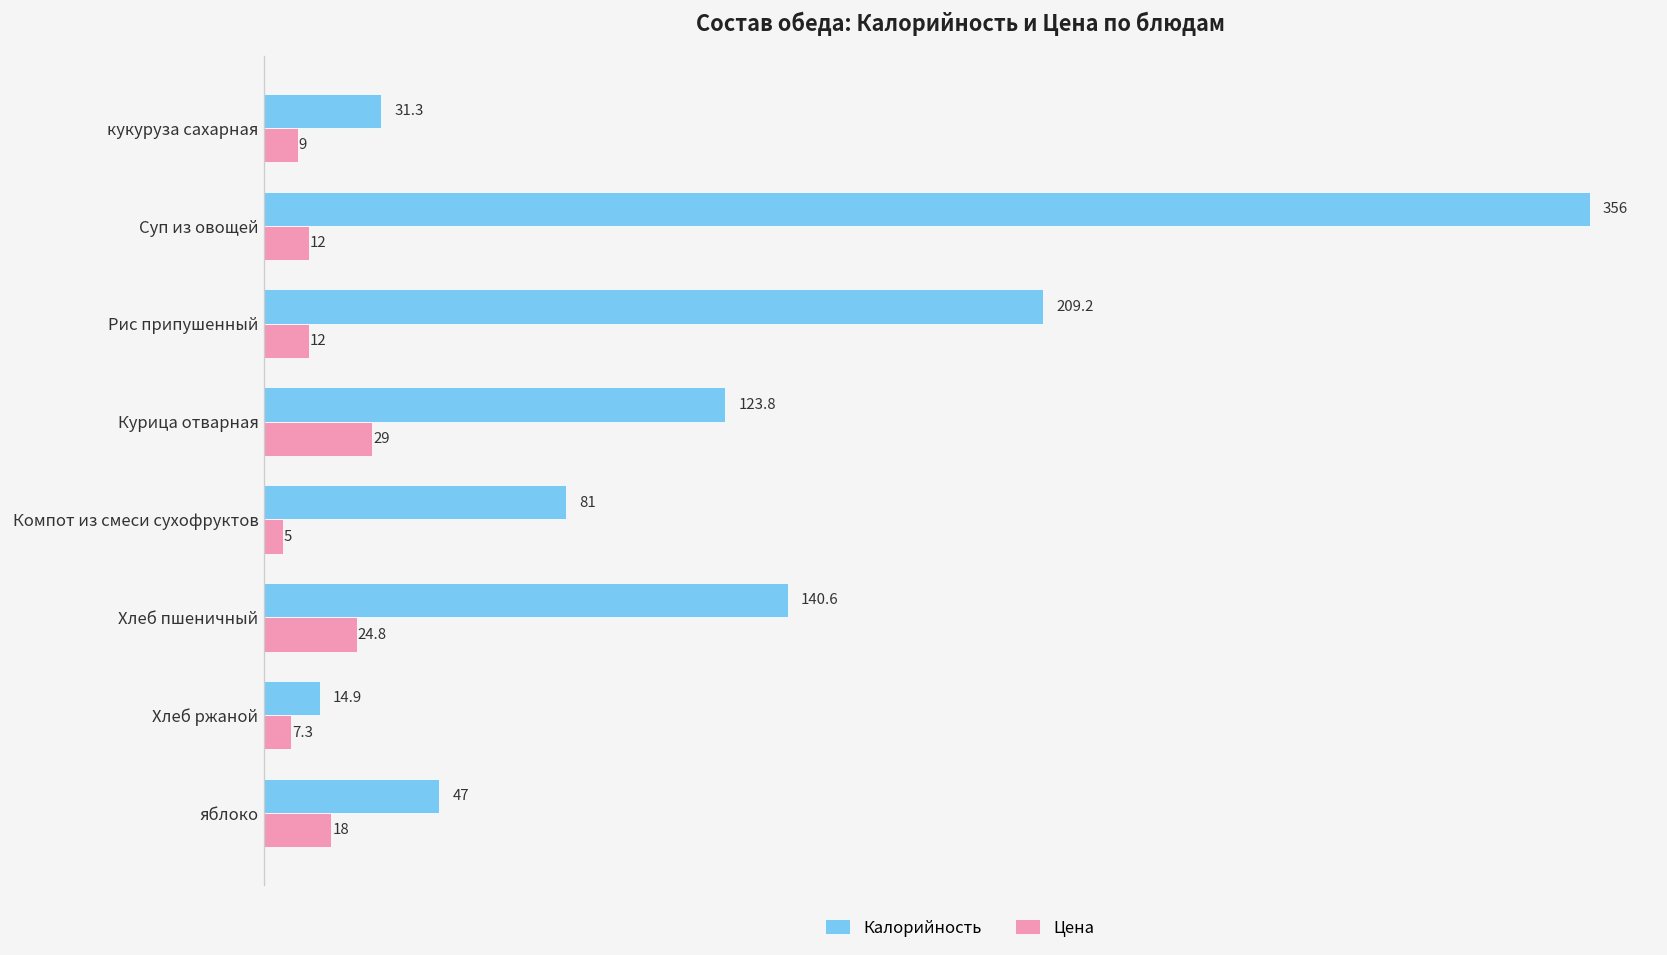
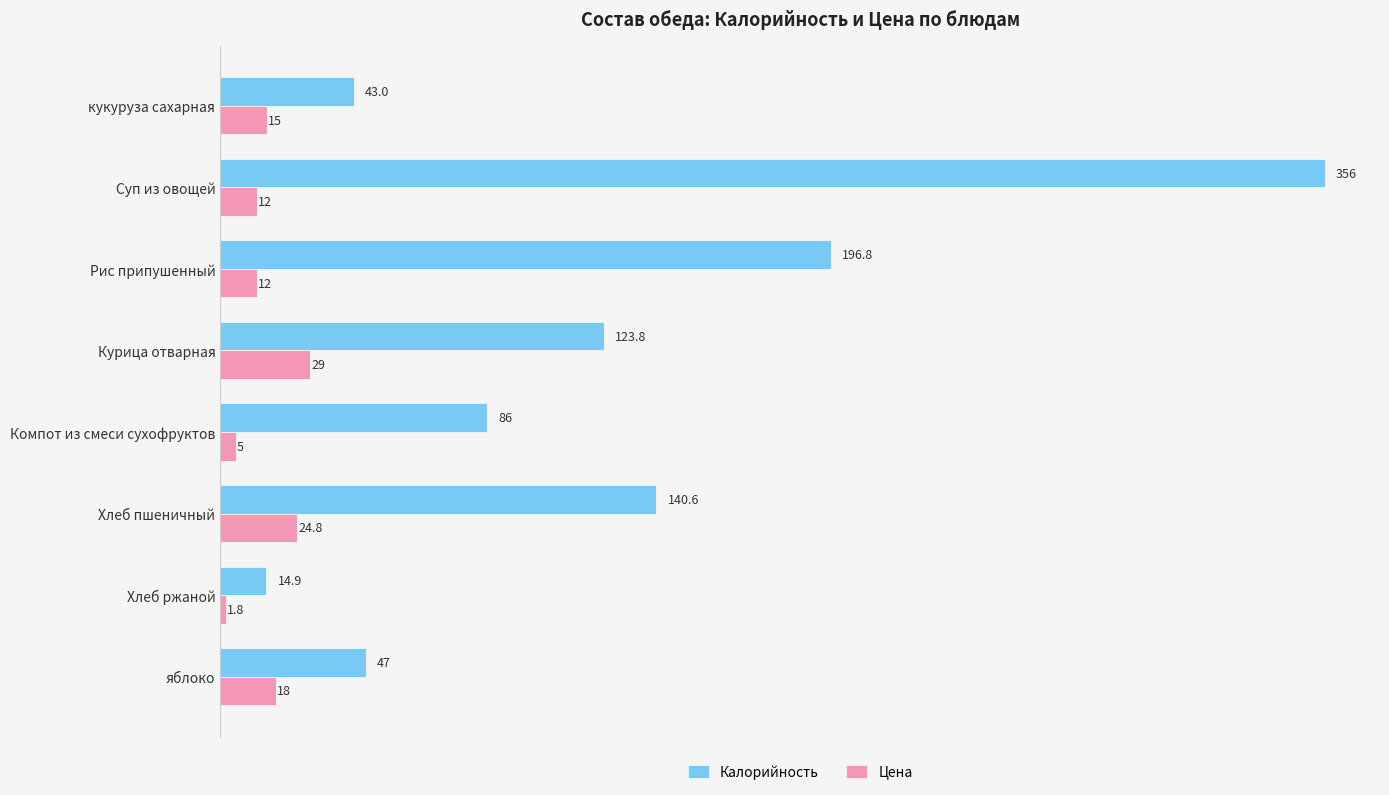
  {
    "Калорийность": {
-     "кукуруза сахарная": 31.3,
+     "кукуруза сахарная": 43.0,
      "Суп из овощей": 356,
-     "Рис припушенный": 209.2,
+     "Рис припушенный": 196.8,
      "Курица отварная": 123.8,
-     "Компот из смеси сухофруктов": 81,
+     "Компот из смеси сухофруктов": 86,
      "Хлеб пшеничный": 140.6,
      "Хлеб ржаной": 14.9,
      "яблоко": 47
    },
    "Цена": {
-     "кукуруза сахарная": 9,
+     "кукуруза сахарная": 15,
      "Суп из овощей": 12,
      "Рис припушенный": 12,
      "Курица отварная": 29,
      "Компот из смеси сухофруктов": 5,
      "Хлеб пшеничный": 24.8,
-     "Хлеб ржаной": 7.3,
+     "Хлеб ржаной": 1.8,
      "яблоко": 18
    }
  }
